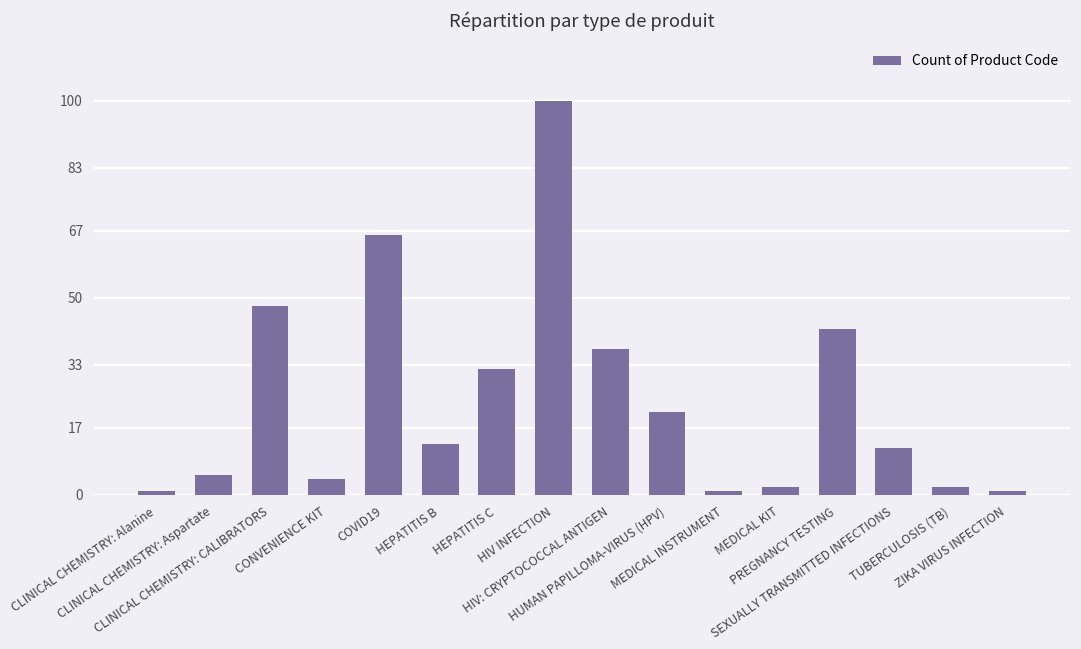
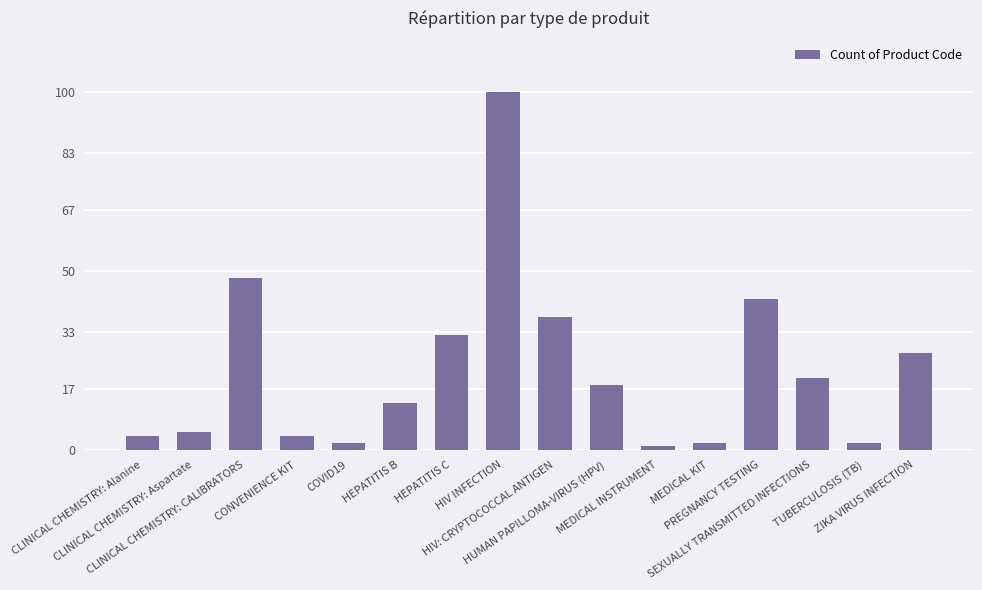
  {
-   "CLINICAL CHEMISTRY: Alanine": 1,
+   "CLINICAL CHEMISTRY: Alanine": 4,
    "CLINICAL CHEMISTRY: Aspartate": 5,
    "CLINICAL CHEMISTRY: CALIBRATORS": 48,
    "CONVENIENCE KIT": 4,
-   "COVID19": 66,
+   "COVID19": 2,
    "HEPATITIS B": 13,
    "HEPATITIS C": 32,
    "HIV INFECTION": 100,
    "HIV: CRYPTOCOCCAL ANTIGEN": 37,
-   "HUMAN PAPILLOMA-VIRUS (HPV)": 21,
+   "HUMAN PAPILLOMA-VIRUS (HPV)": 18,
    "MEDICAL INSTRUMENT": 1,
    "MEDICAL KIT": 2,
    "PREGNANCY TESTING": 42,
-   "SEXUALLY TRANSMITTED INFECTIONS": 12,
+   "SEXUALLY TRANSMITTED INFECTIONS": 20,
    "TUBERCULOSIS (TB)": 2,
-   "ZIKA VIRUS INFECTION": 1
+   "ZIKA VIRUS INFECTION": 27
  }
